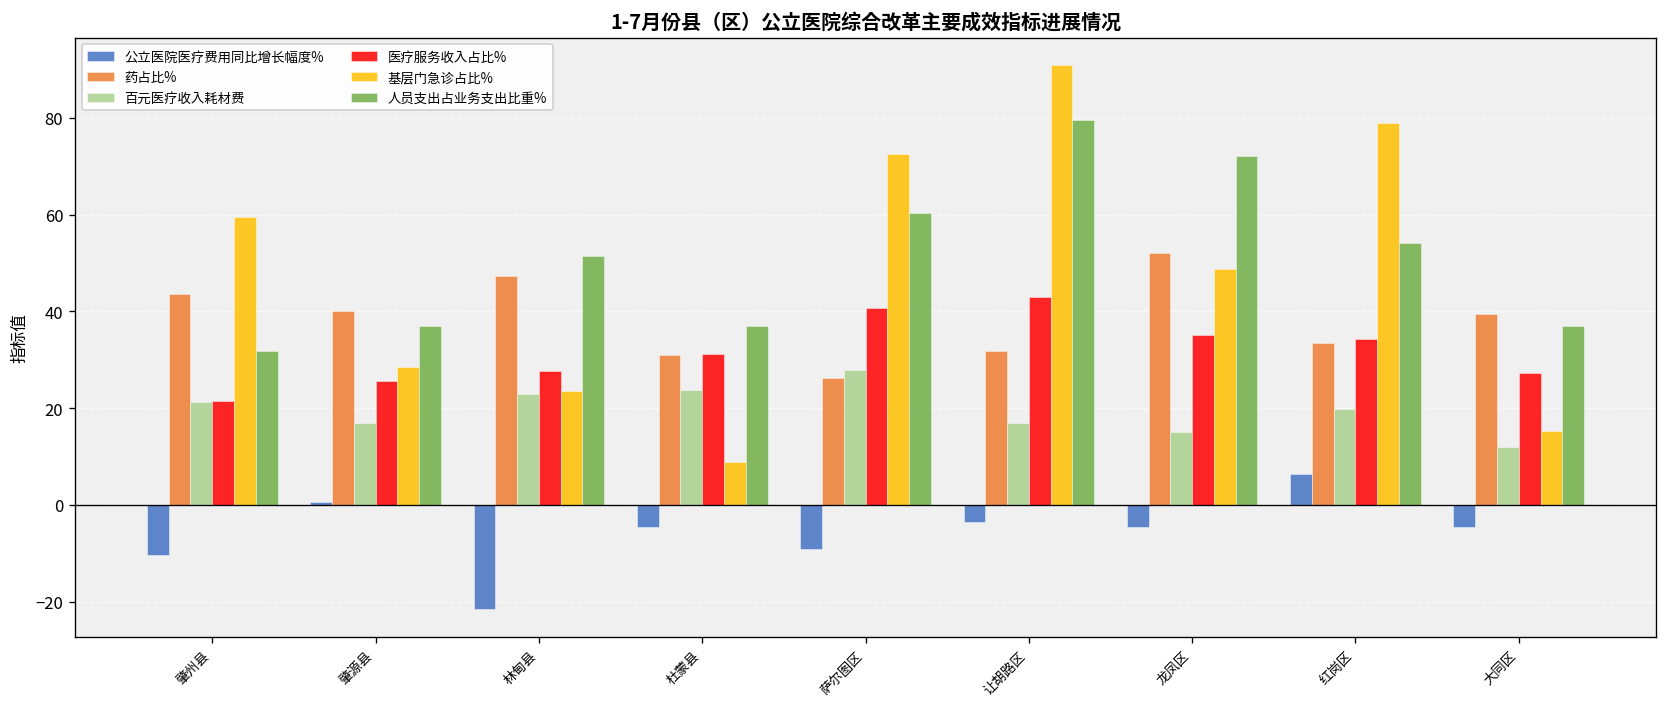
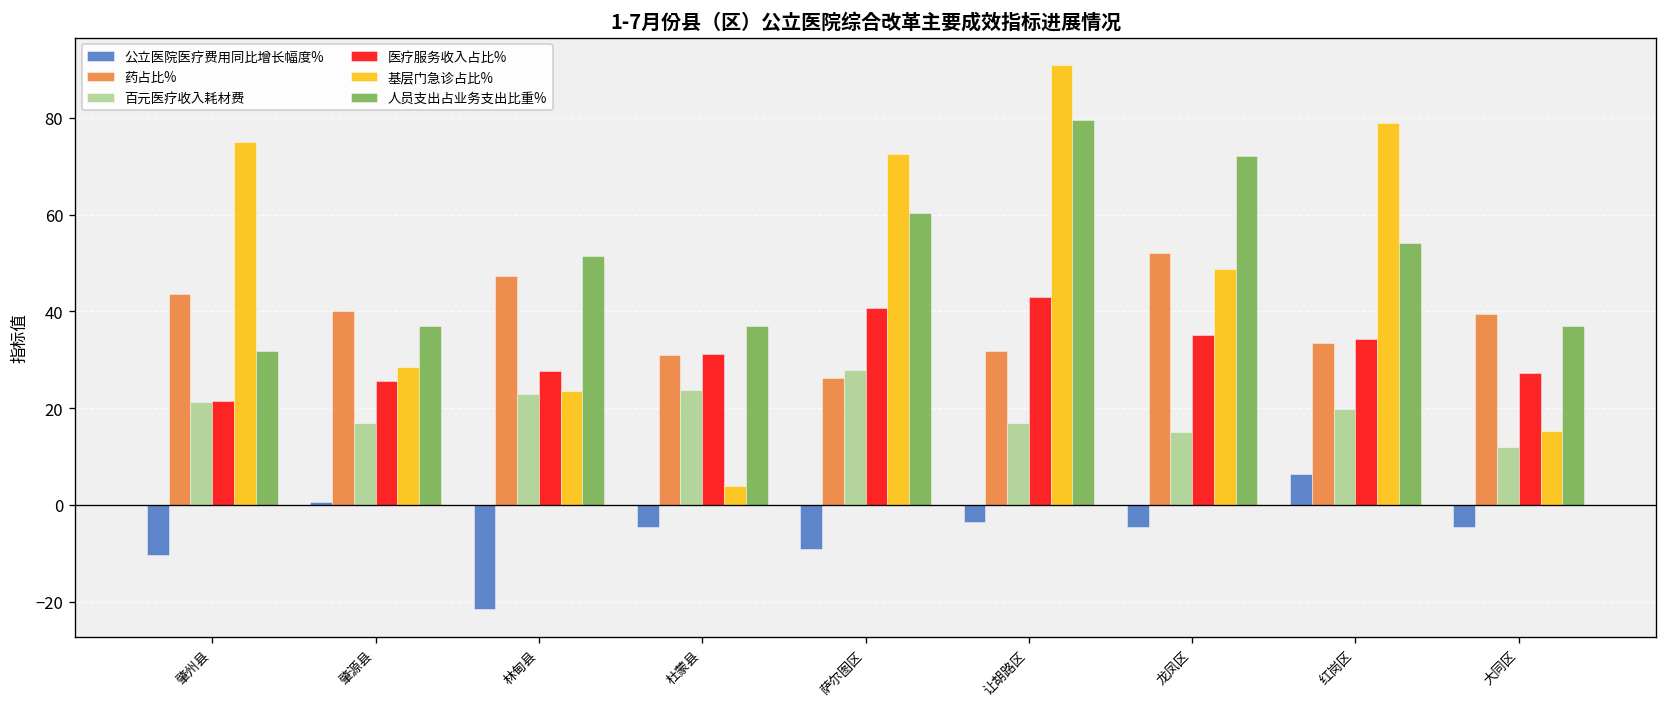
  {
    "公立医院医疗费用同比增长幅度%": {
      "肇州县": -10,
      "肇源县": 1,
      "林甸县": -22,
      "杜蒙县": -5,
      "萨尔图区": -9,
      "让胡路区": -4,
      "龙凤区": -5,
      "红岗区": 6,
      "大同区": -5
    },
    "药占比%": {
      "肇州县": 44,
      "肇源县": 40,
      "林甸县": 47,
      "杜蒙县": 31,
      "萨尔图区": 26,
      "让胡路区": 32,
      "龙凤区": 52,
      "红岗区": 33,
      "大同区": 39
    },
    "百元医疗收入耗材费": {
      "肇州县": 21,
      "肇源县": 17,
      "林甸县": 23,
      "杜蒙县": 24,
      "萨尔图区": 28,
      "让胡路区": 17,
      "龙凤区": 15,
      "红岗区": 20,
      "大同区": 12
    },
    "医疗服务收入占比%": {
      "肇州县": 21,
      "肇源县": 26,
      "林甸县": 28,
      "杜蒙县": 31,
      "萨尔图区": 41,
      "让胡路区": 43,
      "龙凤区": 35,
      "红岗区": 34,
      "大同区": 27
    },
    "基层门急诊占比%": {
-     "肇州县": 60,
+     "肇州县": 75,
      "肇源县": 28,
      "林甸县": 24,
-     "杜蒙县": 9,
+     "杜蒙县": 4,
      "萨尔图区": 72,
      "让胡路区": 91,
      "龙凤区": 49,
      "红岗区": 79,
      "大同区": 15
    },
    "人员支出占业务支出比重%": {
      "肇州县": 32,
      "肇源县": 37,
      "林甸县": 51,
      "杜蒙县": 37,
      "萨尔图区": 60,
      "让胡路区": 80,
      "龙凤区": 72,
      "红岗区": 54,
      "大同区": 37
    }
  }
